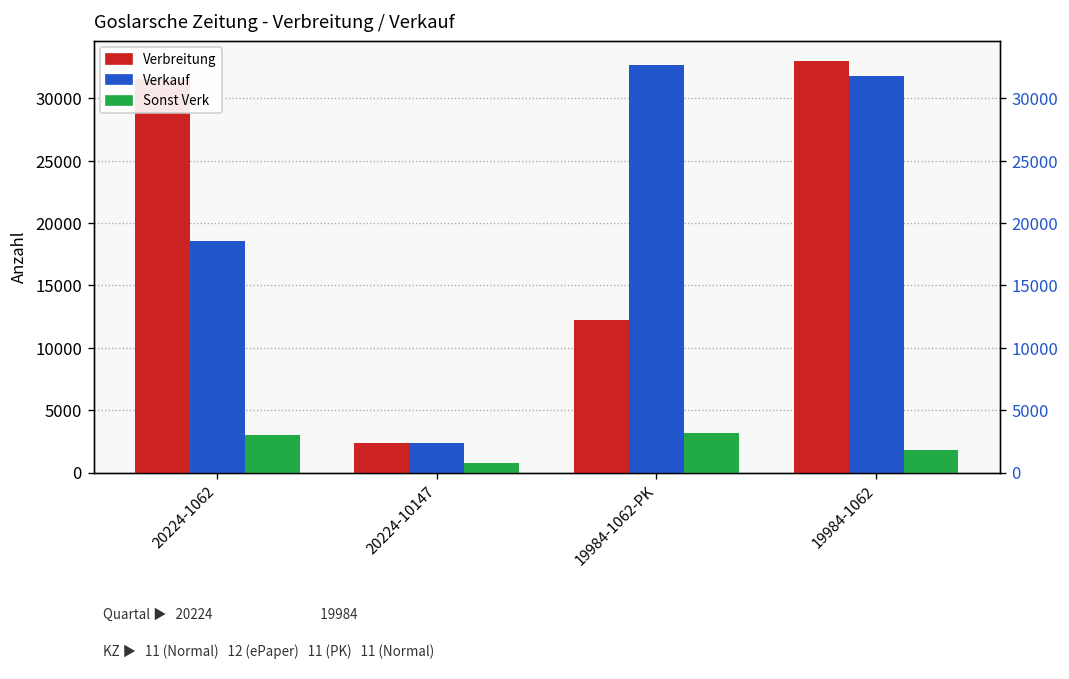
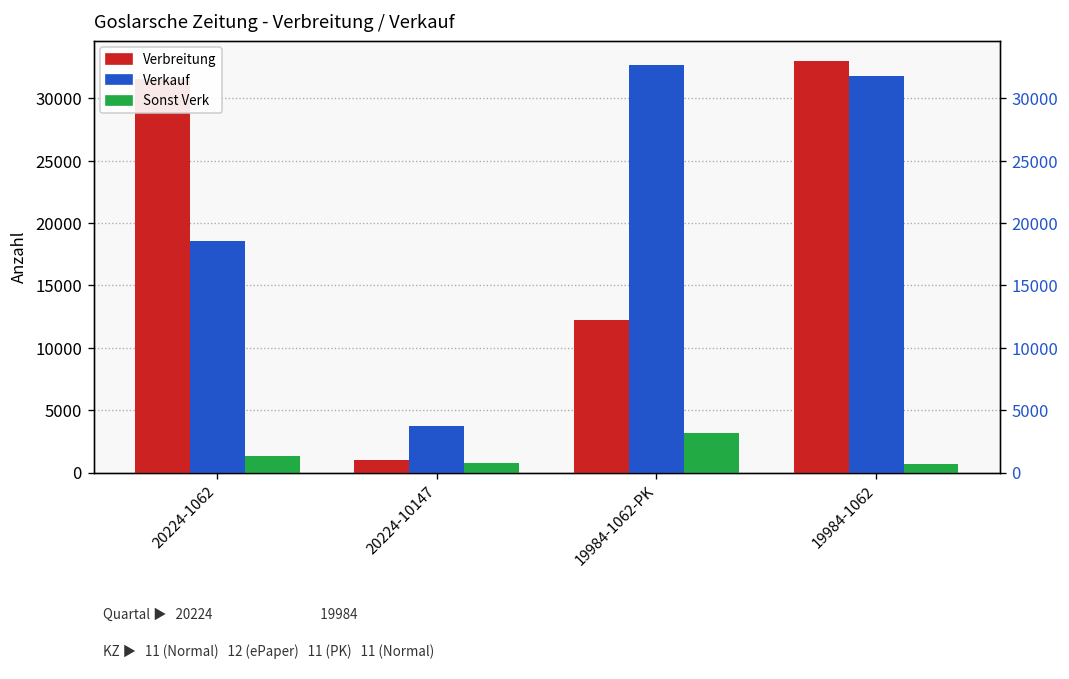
  {
    "Verbreitung": {
-     "20224-10147": 2400,
+     "20224-10147": 1000,
      "19984-1062-PK": 12200,
      "19984-1062": 33000
    },
    "Verkauf": {
      "20224-1062": 18600,
-     "20224-10147": 2300,
+     "20224-10147": 3700,
      "19984-1062-PK": 32700,
      "19984-1062": 31800
    },
    "Sonst Verk": {
-     "20224-1062": 3000,
+     "20224-1062": 1300,
      "20224-10147": 800,
      "19984-1062-PK": 3200,
-     "19984-1062": 1800
+     "19984-1062": 700
    }
  }
